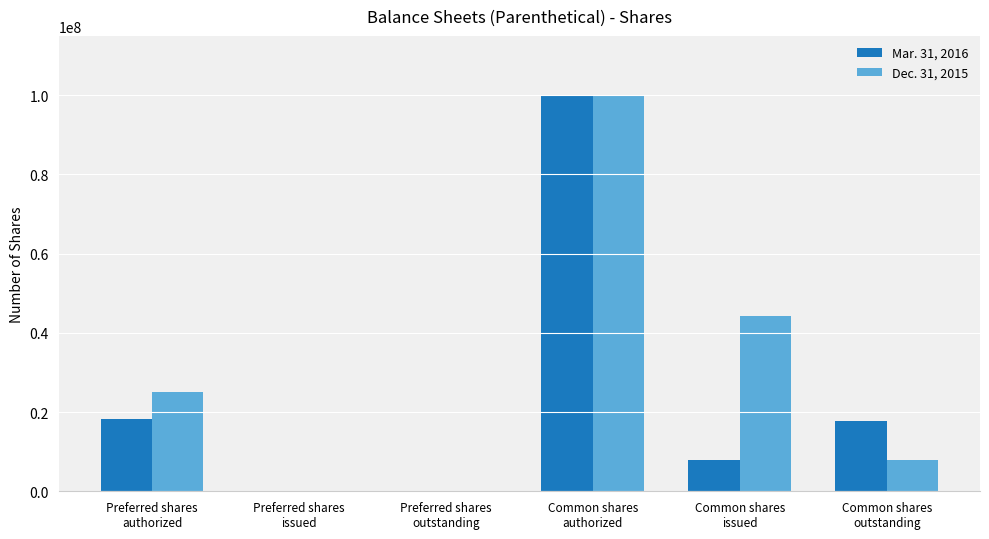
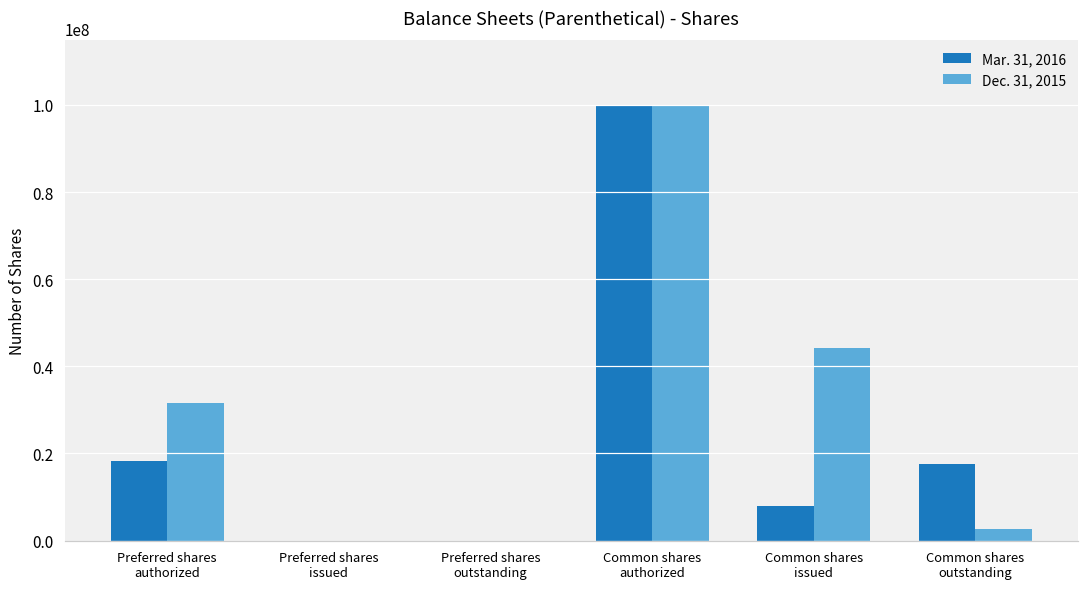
  {
    "Mar. 31, 2016": {
      "Preferred shares authorized": 18000000,
      "Preferred shares issued": 0,
      "Preferred shares outstanding": 0,
      "Common shares authorized": 100000000,
      "Common shares issued": 8000000,
      "Common shares outstanding": 18000000
    },
    "Dec. 31, 2015": {
-     "Preferred shares authorized": 25000000,
+     "Preferred shares authorized": 32000000,
      "Preferred shares issued": 0,
      "Preferred shares outstanding": 0,
      "Common shares authorized": 100000000,
      "Common shares issued": 44000000,
-     "Common shares outstanding": 8000000
+     "Common shares outstanding": 3000000
    }
  }
